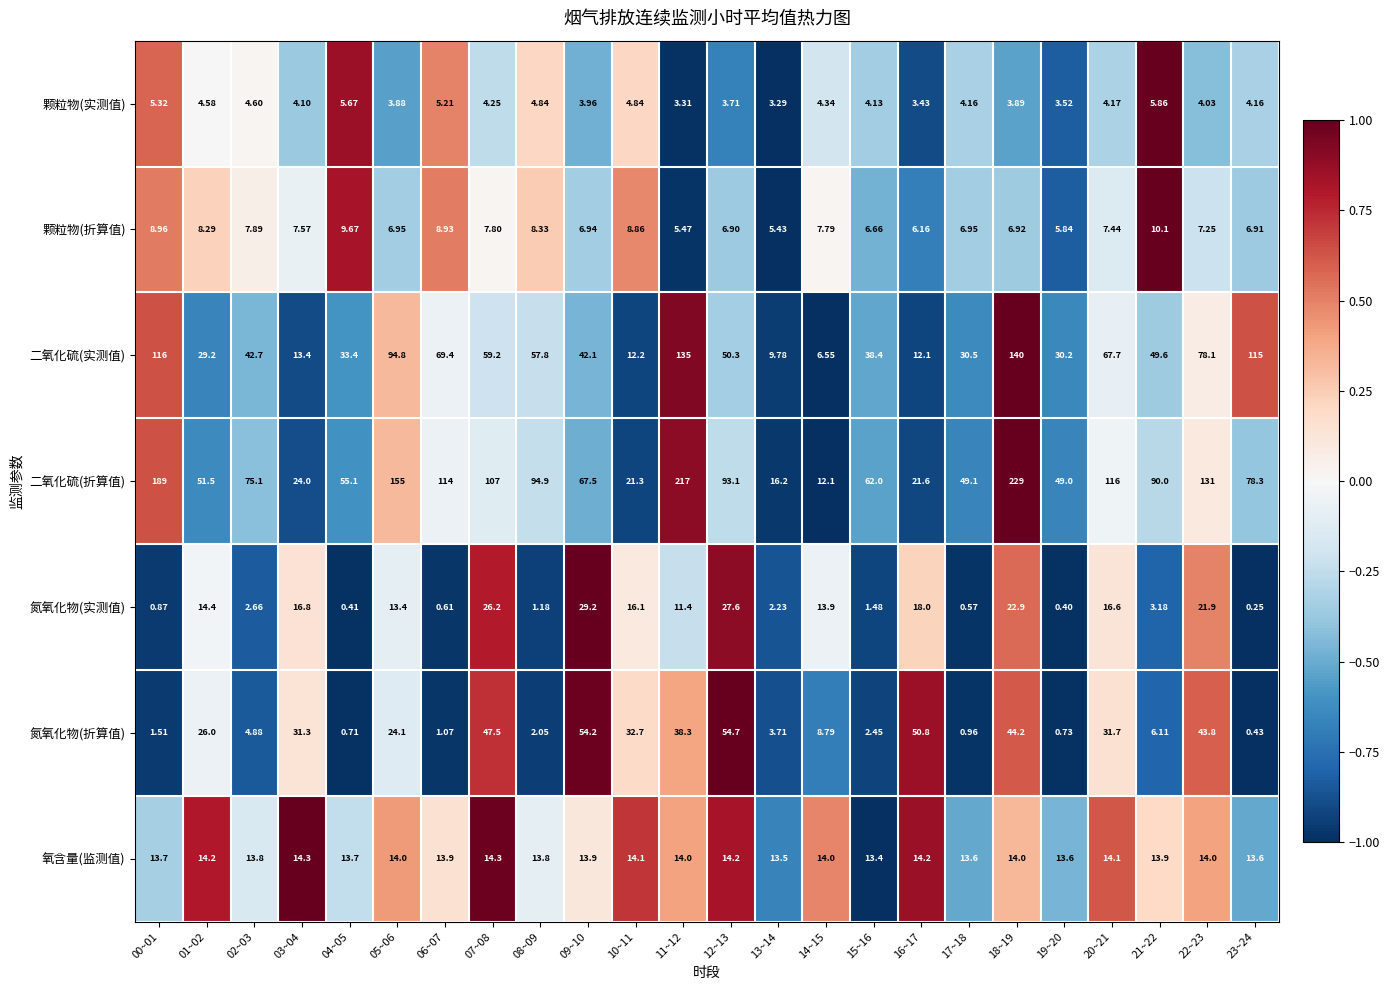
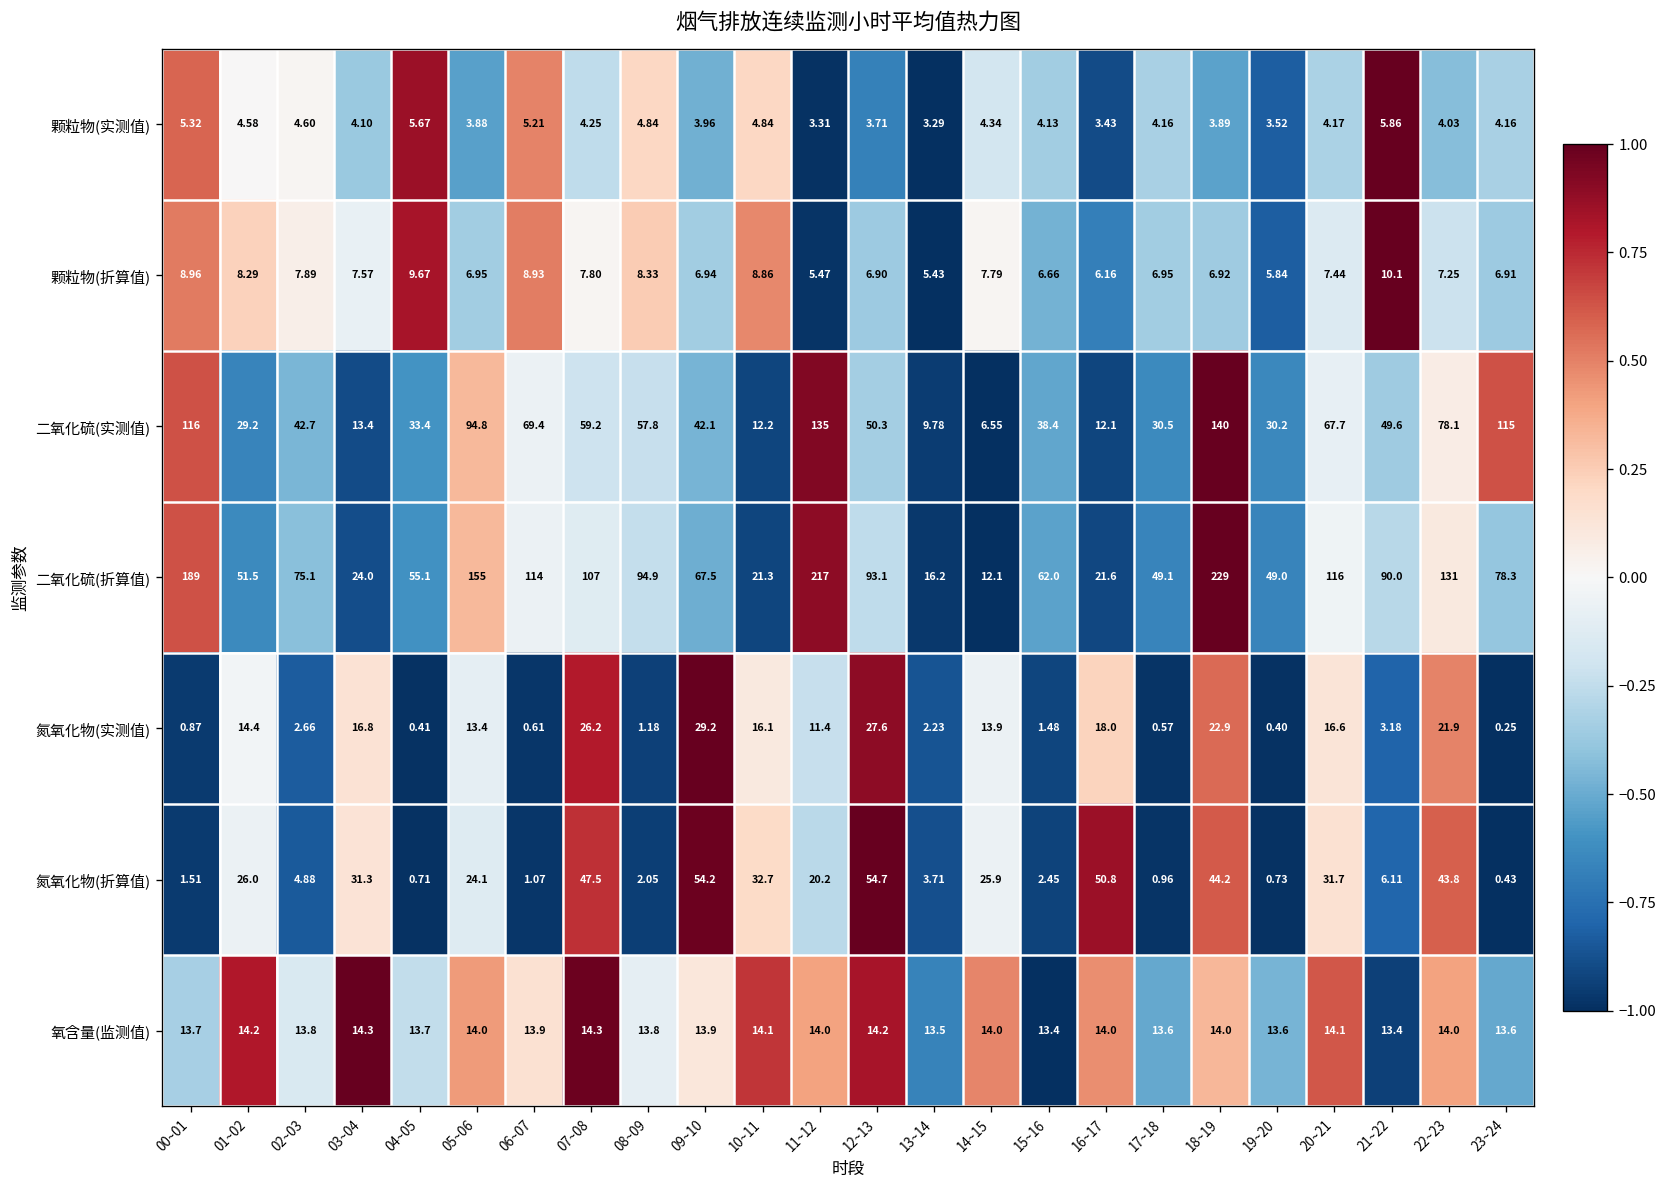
  {
    "颗粒物(实测值)": {
      "00~01": 5.32,
      "01~02": 4.58,
      "02~03": 4.60,
      "03~04": 4.10,
      "04~05": 5.67,
      "05~06": 3.88,
      "06~07": 5.21,
      "07~08": 4.25,
      "08~09": 4.84,
      "09~10": 3.96,
      "10~11": 4.84,
      "11~12": 3.31,
      "12~13": 3.71,
      "13~14": 3.29,
      "14~15": 4.34,
      "15~16": 4.13,
      "16~17": 3.43,
      "17~18": 4.16,
      "18~19": 3.89,
      "19~20": 3.52,
      "20~21": 4.17,
      "21~22": 5.86,
      "22~23": 4.03,
      "23~24": 4.16
    },
    "颗粒物(折算值)": {
      "00~01": 8.96,
      "01~02": 8.29,
      "02~03": 7.89,
      "03~04": 7.57,
      "04~05": 9.67,
      "05~06": 6.95,
      "06~07": 8.93,
      "07~08": 7.80,
      "08~09": 8.33,
      "09~10": 6.94,
      "10~11": 8.86,
      "11~12": 5.47,
      "12~13": 6.90,
      "13~14": 5.43,
      "14~15": 7.79,
      "15~16": 6.66,
      "16~17": 6.16,
      "17~18": 6.95,
      "18~19": 6.92,
      "19~20": 5.84,
      "20~21": 7.44,
      "21~22": 10.1,
      "22~23": 7.25,
      "23~24": 6.91
    },
    "二氧化硫(实测值)": {
      "00~01": 116,
      "01~02": 29.2,
      "02~03": 42.7,
      "03~04": 13.4,
      "04~05": 33.4,
      "05~06": 94.8,
      "06~07": 69.4,
      "07~08": 59.2,
      "08~09": 57.8,
      "09~10": 42.1,
      "10~11": 12.2,
      "11~12": 135,
      "12~13": 50.3,
      "13~14": 9.78,
      "14~15": 6.55,
      "15~16": 38.4,
      "16~17": 12.1,
      "17~18": 30.5,
      "18~19": 140,
      "19~20": 30.2,
      "20~21": 67.7,
      "21~22": 49.6,
      "22~23": 78.1,
      "23~24": 115
    },
    "二氧化硫(折算值)": {
      "00~01": 189,
      "01~02": 51.5,
      "02~03": 75.1,
      "03~04": 24.0,
      "04~05": 55.1,
      "05~06": 155,
      "06~07": 114,
      "07~08": 107,
      "08~09": 94.9,
      "09~10": 67.5,
      "10~11": 21.3,
      "11~12": 217,
      "12~13": 93.1,
      "13~14": 16.2,
      "14~15": 12.1,
      "15~16": 62.0,
      "16~17": 21.6,
      "17~18": 49.1,
      "18~19": 229,
      "19~20": 49.0,
      "20~21": 116,
      "21~22": 90.0,
      "22~23": 131,
      "23~24": 78.3
    },
    "氮氧化物(实测值)": {
      "00~01": 0.87,
      "01~02": 14.4,
      "02~03": 2.66,
      "03~04": 16.8,
      "04~05": 0.41,
      "05~06": 13.4,
      "06~07": 0.61,
      "07~08": 26.2,
      "08~09": 1.18,
      "09~10": 29.2,
      "10~11": 16.1,
      "11~12": 11.4,
      "12~13": 27.6,
      "13~14": 2.23,
      "14~15": 13.9,
      "15~16": 1.48,
      "16~17": 18.0,
      "17~18": 0.57,
      "18~19": 22.9,
      "19~20": 0.40,
      "20~21": 16.6,
      "21~22": 3.18,
      "22~23": 21.9,
      "23~24": 0.25
    },
    "氮氧化物(折算值)": {
      "00~01": 1.51,
      "01~02": 26.0,
      "02~03": 4.88,
      "03~04": 31.3,
      "04~05": 0.71,
      "05~06": 24.1,
      "06~07": 1.07,
      "07~08": 47.5,
      "08~09": 2.05,
      "09~10": 54.2,
      "10~11": 32.7,
-     "11~12": 38.3,
+     "11~12": 20.2,
      "12~13": 54.7,
      "13~14": 3.71,
-     "14~15": 8.79,
+     "14~15": 25.9,
      "15~16": 2.45,
      "16~17": 50.8,
      "17~18": 0.96,
      "18~19": 44.2,
      "19~20": 0.73,
      "20~21": 31.7,
      "21~22": 6.11,
      "22~23": 43.8,
      "23~24": 0.43
    },
    "氧含量(监测值)": {
      "00~01": 13.7,
      "01~02": 14.2,
      "02~03": 13.8,
      "03~04": 14.3,
      "04~05": 13.7,
      "05~06": 14.0,
      "06~07": 13.9,
      "07~08": 14.3,
      "08~09": 13.8,
      "09~10": 13.9,
      "10~11": 14.1,
      "11~12": 14.0,
      "12~13": 14.2,
      "13~14": 13.5,
      "14~15": 14.0,
      "15~16": 13.4,
-     "16~17": 14.2,
+     "16~17": 14.0,
      "17~18": 13.6,
      "18~19": 14.0,
      "19~20": 13.6,
      "20~21": 14.1,
-     "21~22": 13.9,
+     "21~22": 13.4,
      "22~23": 14.0,
      "23~24": 13.6
    }
  }
